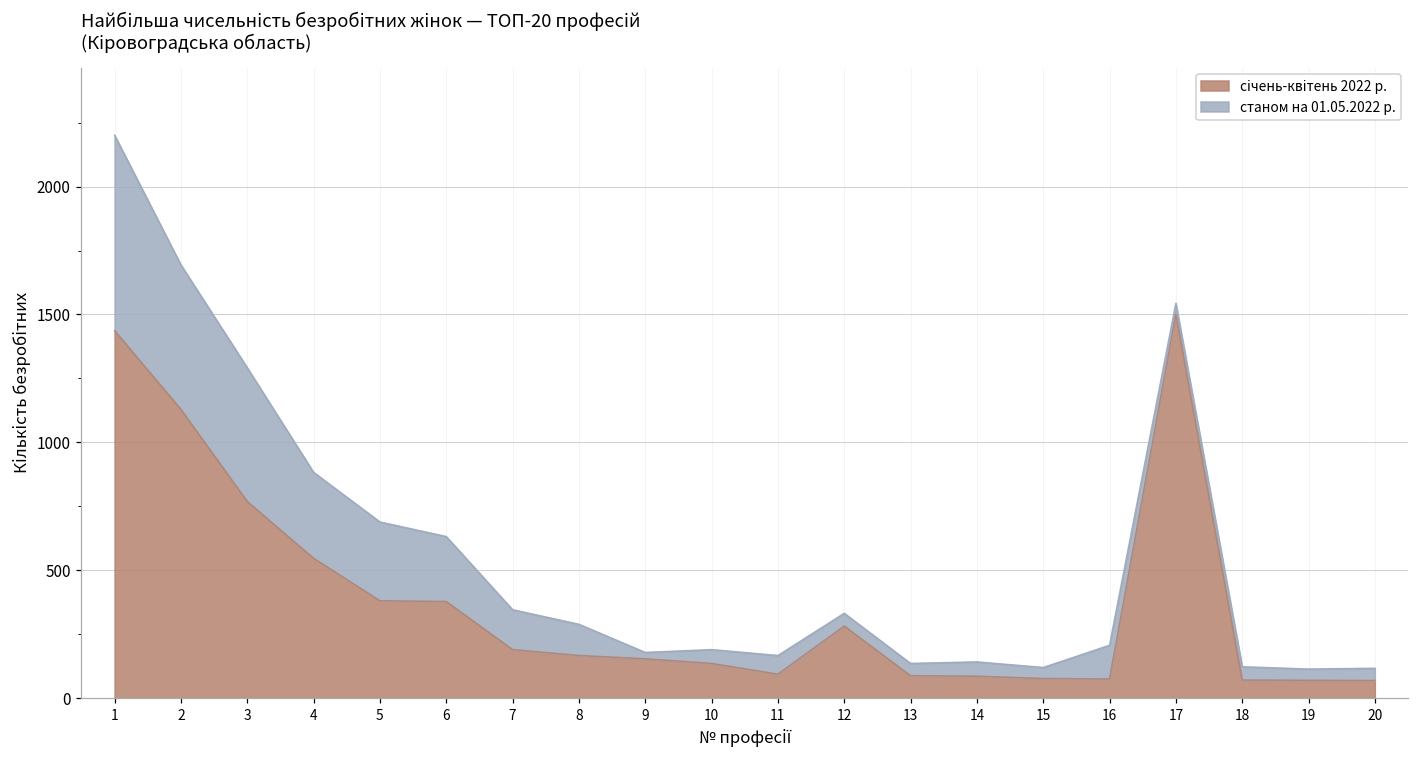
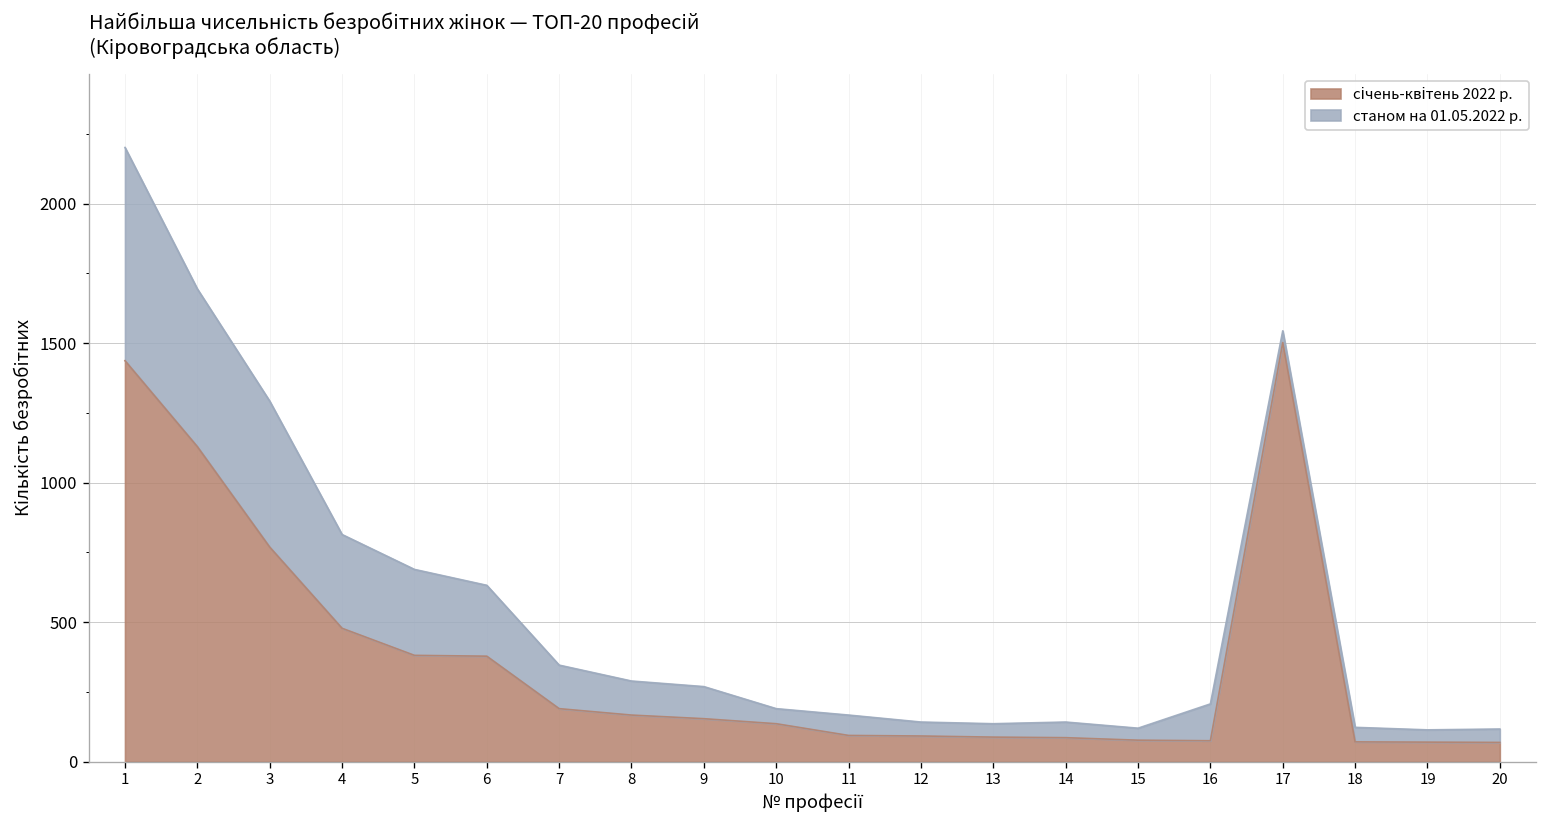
  {
    "січень-квітень 2022 р.": {
      "1": 1440,
      "2": 1130,
      "3": 770,
-     "4": 550,
+     "4": 480,
      "5": 380,
      "6": 380,
      "7": 190,
      "8": 170,
      "9": 150,
      "10": 140,
      "11": 90,
-     "12": 280,
+     "12": 90,
      "13": 90,
      "14": 90,
      "15": 80,
      "16": 80,
      "17": 1500,
      "18": 70,
      "19": 70,
      "20": 70
    },
    "станом на 01.05.2022 р.": {
      "1": 760,
      "2": 570,
      "3": 520,
      "4": 340,
      "5": 310,
      "6": 250,
      "7": 160,
      "8": 120,
-     "9": 30,
+     "9": 120,
      "10": 50,
      "11": 70,
      "12": 50,
      "13": 50,
      "14": 60,
      "15": 40,
      "16": 130,
      "17": 40,
      "18": 50,
      "19": 40,
      "20": 50
    }
  }
